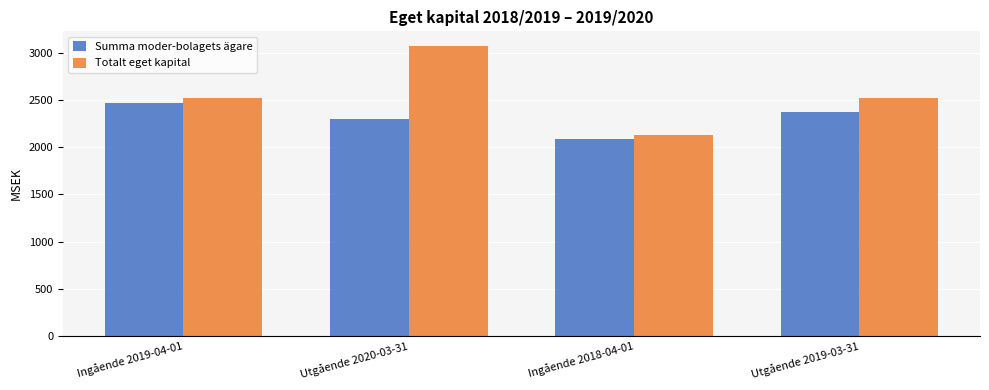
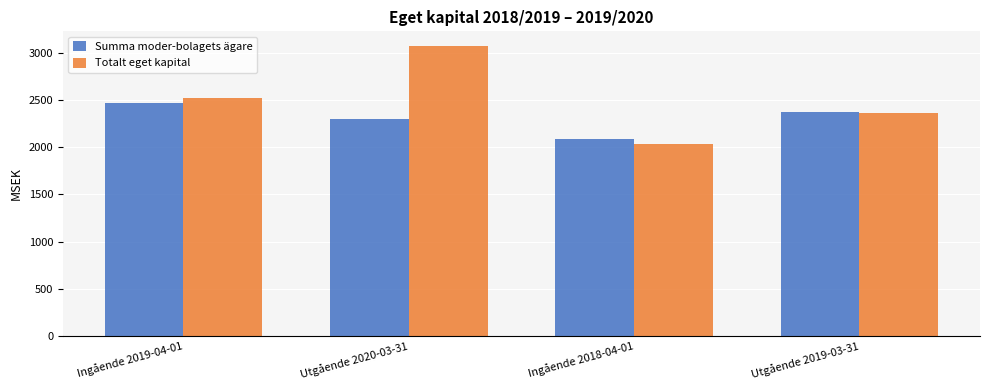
  {
    "Summa moder-bolagets ägare": {
      "Ingående 2019-04-01": 2500,
      "Utgående 2020-03-31": 2300,
      "Ingående 2018-04-01": 2100,
      "Utgående 2019-03-31": 2400
    },
    "Totalt eget kapital": {
      "Ingående 2019-04-01": 2500,
      "Utgående 2020-03-31": 3100,
-     "Ingående 2018-04-01": 2100,
-     "Utgående 2019-03-31": 2500
+     "Ingående 2018-04-01": 2000,
+     "Utgående 2019-03-31": 2400
    }
  }
